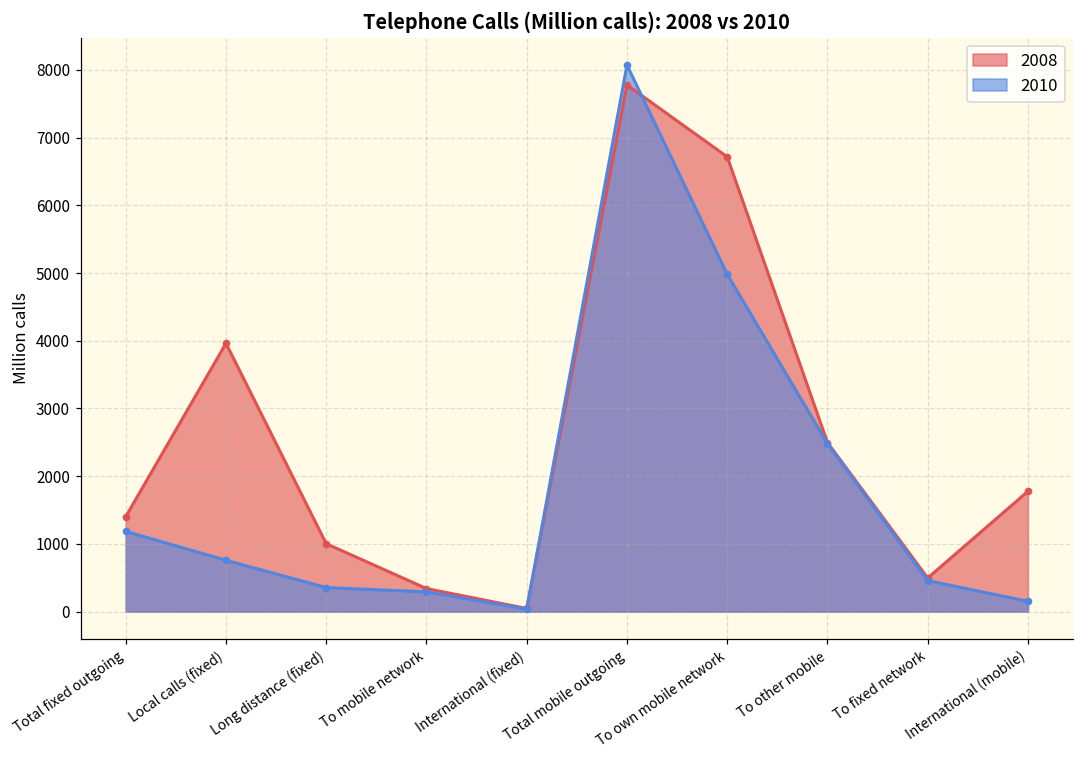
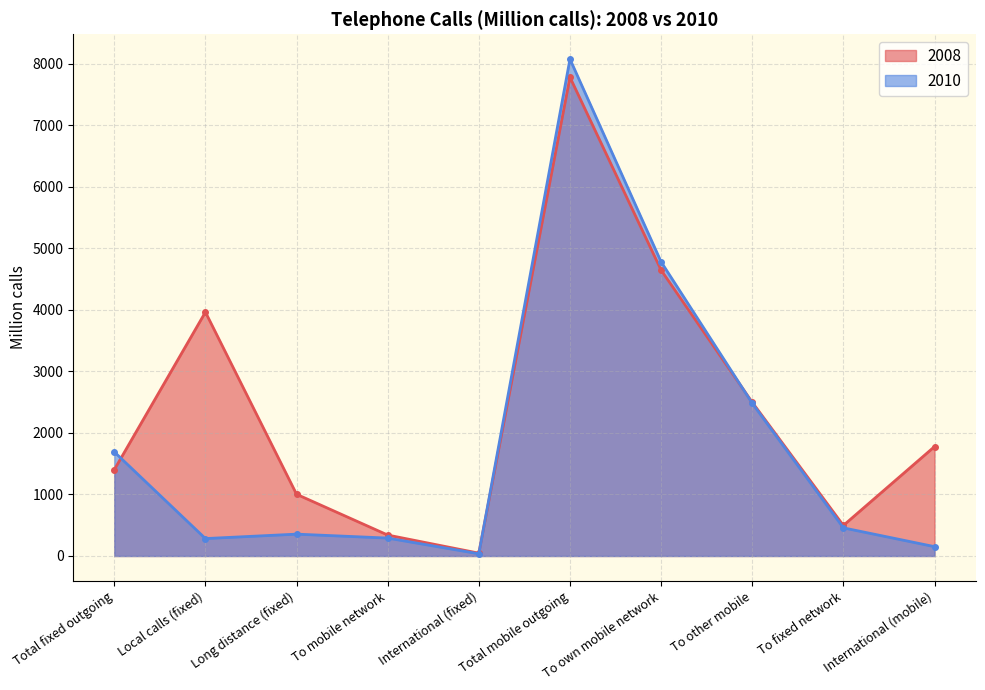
  {
    "2008": {
      "Total fixed outgoing": 1400,
      "Local calls (fixed)": 4000,
      "Long distance (fixed)": 1000,
      "To mobile network": 300,
      "Total mobile outgoing": 7800,
-     "To own mobile network": 6700,
+     "To own mobile network": 4600,
      "International (mobile)": 1800
    },
    "2010": {
-     "Total fixed outgoing": 1200,
-     "Local calls (fixed)": 800,
+     "Total fixed outgoing": 1700,
+     "Local calls (fixed)": 300,
      "Long distance (fixed)": 400,
      "To mobile network": 300,
      "Total mobile outgoing": 8100,
-     "To own mobile network": 5000,
+     "To own mobile network": 4800,
      "International (mobile)": 200
    }
  }
